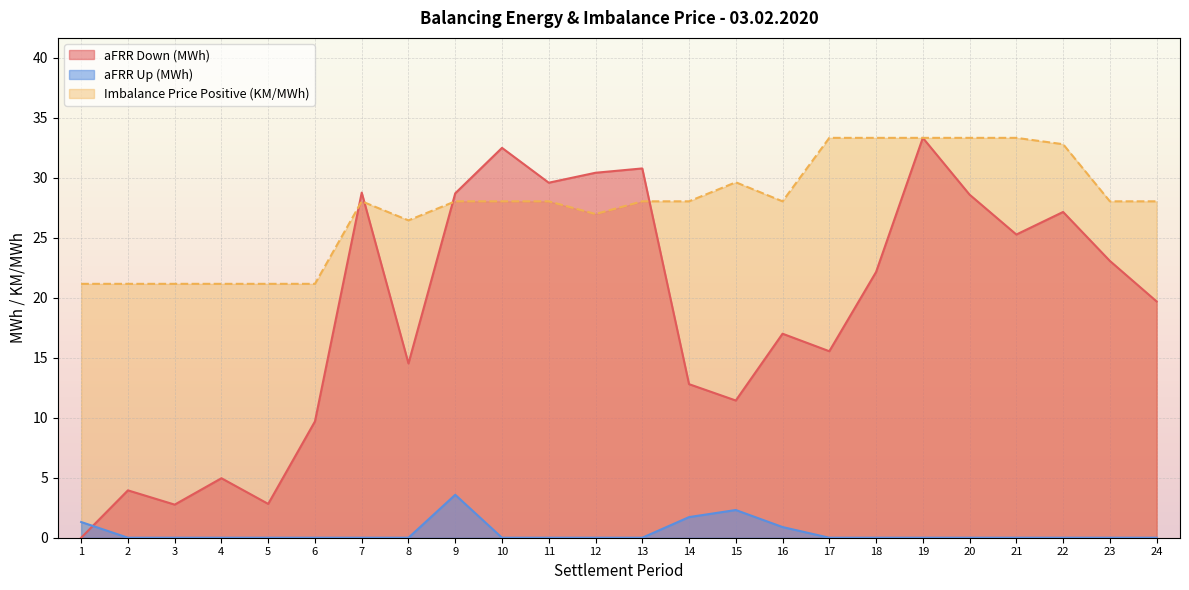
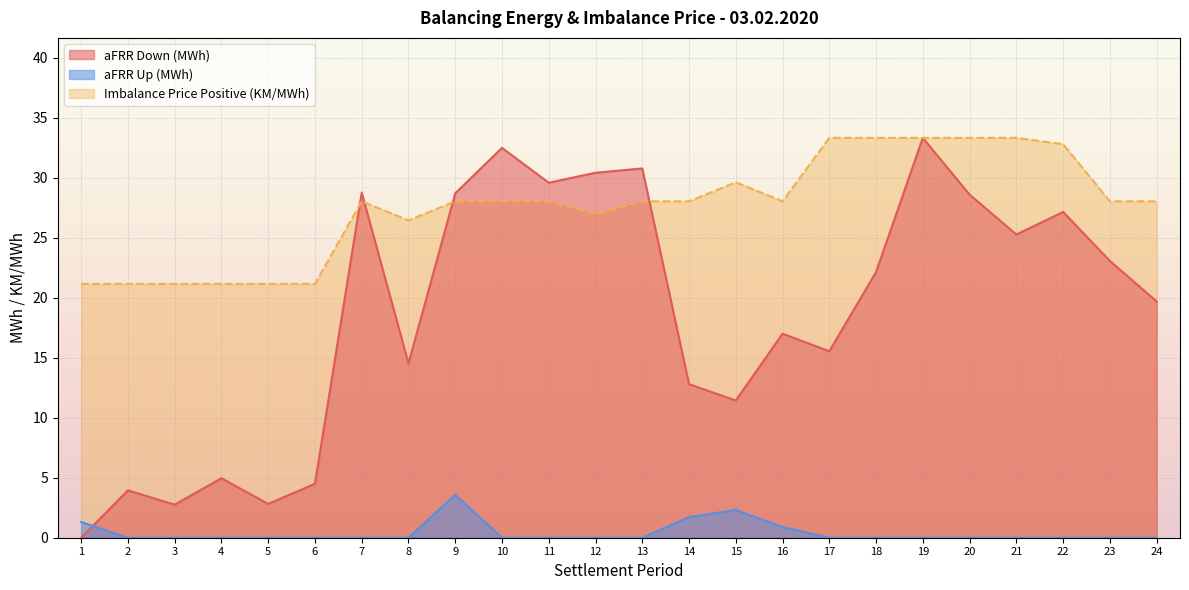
  {
    "aFRR Down (MWh)": {
      "1": 0.0,
      "2": 4.0,
      "3": 2.8,
      "4": 5.0,
      "5": 2.8,
-     "6": 9.7,
+     "6": 4.5,
      "7": 28.8,
      "8": 14.5,
      "9": 28.7,
      "10": 32.5,
      "11": 29.6,
      "12": 30.4,
      "13": 30.8,
      "14": 12.8,
      "15": 11.4,
      "16": 17.0,
      "17": 15.6,
      "18": 22.2,
      "20": 28.6,
      "21": 25.3,
      "22": 27.2,
      "23": 23.1,
      "24": 19.7
    },
    "aFRR Up (MWh)": {
      "1": 1.3,
      "2": 0.0,
      "3": 0.0,
      "4": 0.0,
      "5": 0.0,
      "6": 0.0,
      "7": 0.0,
      "8": 0.0,
      "9": 3.6,
      "10": 0.0,
      "11": 0.0,
      "12": 0.0,
      "13": 0.0,
      "14": 1.7,
      "15": 2.3,
      "16": 0.9,
      "17": 0.0,
      "18": 0.0,
      "19": 0.0,
      "20": 0.0,
      "21": 0.0,
      "22": 0.0,
      "23": 0.0,
      "24": 0.0
    },
    "Imbalance Price Positive (KM/MWh)": {
      "1": 21.2,
      "2": 21.2,
      "3": 21.2,
      "4": 21.2,
      "5": 21.2,
      "6": 21.2,
      "7": 28.0,
      "8": 26.5,
      "9": 28.0,
      "10": 28.0,
      "11": 28.0,
      "12": 27.0,
      "13": 28.0,
      "14": 28.0,
      "15": 29.6,
      "16": 28.0,
      "17": 33.3,
      "18": 33.3,
      "20": 33.3,
      "21": 33.3,
      "22": 32.8,
      "23": 28.0,
      "24": 28.0
    }
  }
